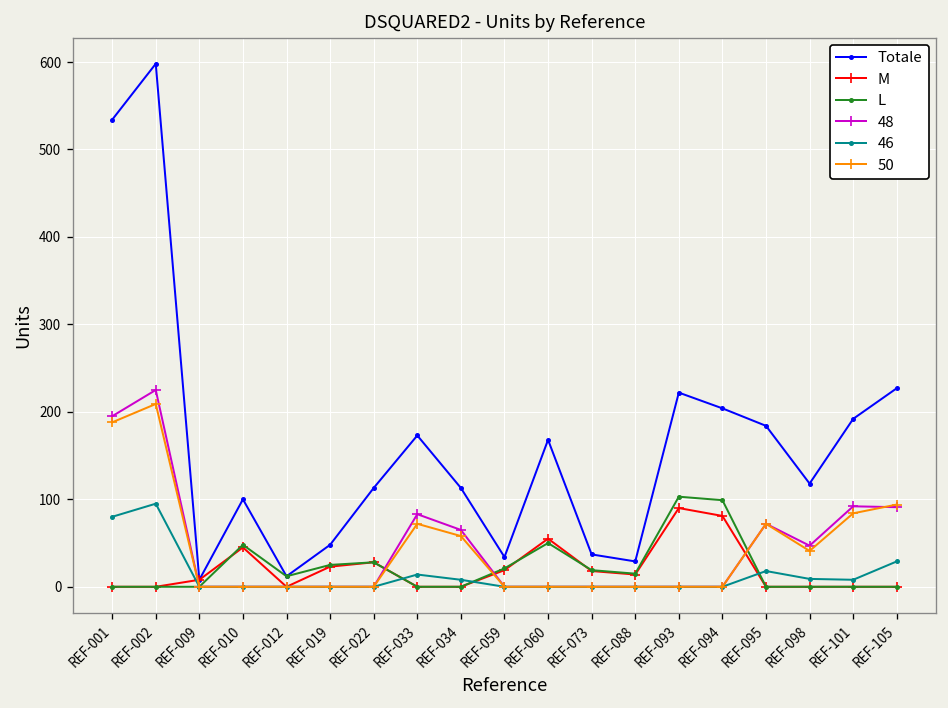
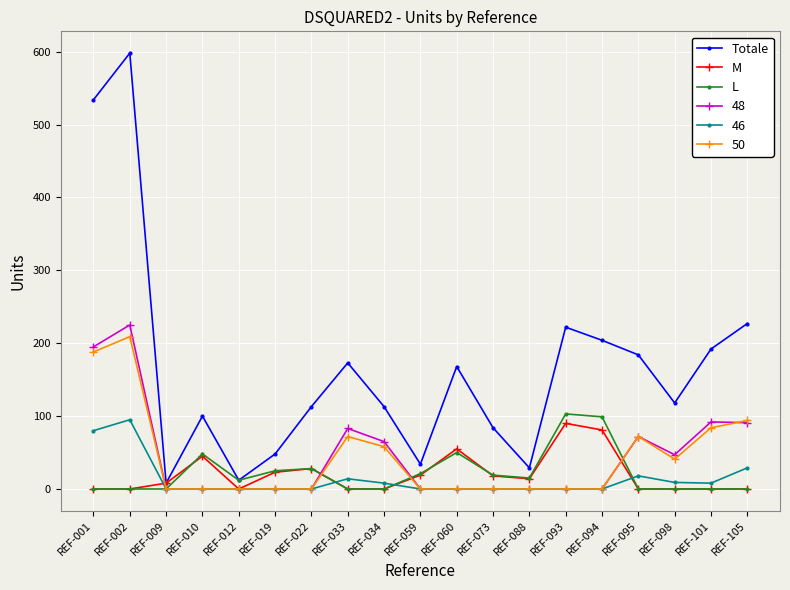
  {
    "Totale": {
      "REF-001": 530,
      "REF-002": 600,
      "REF-010": 100,
      "REF-019": 50,
      "REF-022": 110,
      "REF-033": 170,
      "REF-034": 110,
      "REF-059": 30,
      "REF-060": 170,
-     "REF-073": 40,
+     "REF-073": 80,
      "REF-088": 30,
      "REF-093": 220,
      "REF-094": 200,
      "REF-095": 180,
      "REF-098": 120,
      "REF-101": 190,
      "REF-105": 230
    },
    "M": {
      "REF-060": 60,
      "REF-093": 90,
      "REF-094": 80
    },
    "L": {
      "REF-060": 50,
      "REF-093": 100,
      "REF-094": 100
    },
    "48": {
      "REF-001": 200,
      "REF-002": 230,
      "REF-033": 80,
      "REF-034": 70,
      "REF-098": 50,
      "REF-101": 90
    },
    "46": {
      "REF-001": 80,
      "REF-002": 100,
      "REF-033": 10,
      "REF-034": 10,
      "REF-095": 20,
      "REF-098": 10,
      "REF-101": 10,
      "REF-105": 30
    },
    "50": {
      "REF-001": 190,
      "REF-002": 210,
      "REF-033": 70,
      "REF-034": 60,
      "REF-098": 40,
      "REF-101": 80
    }
  }
